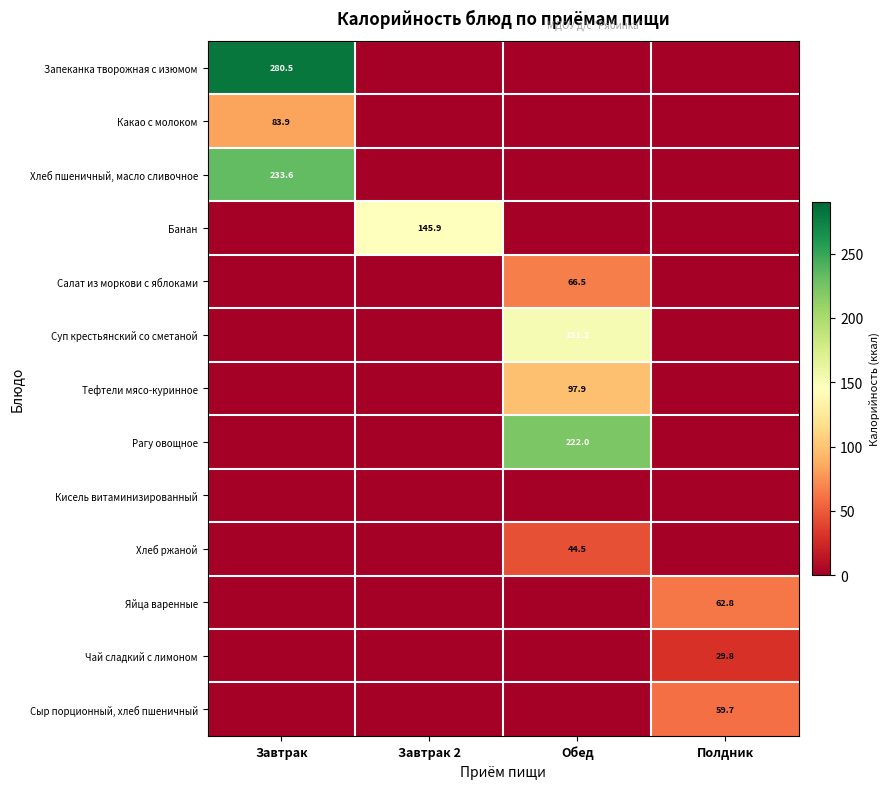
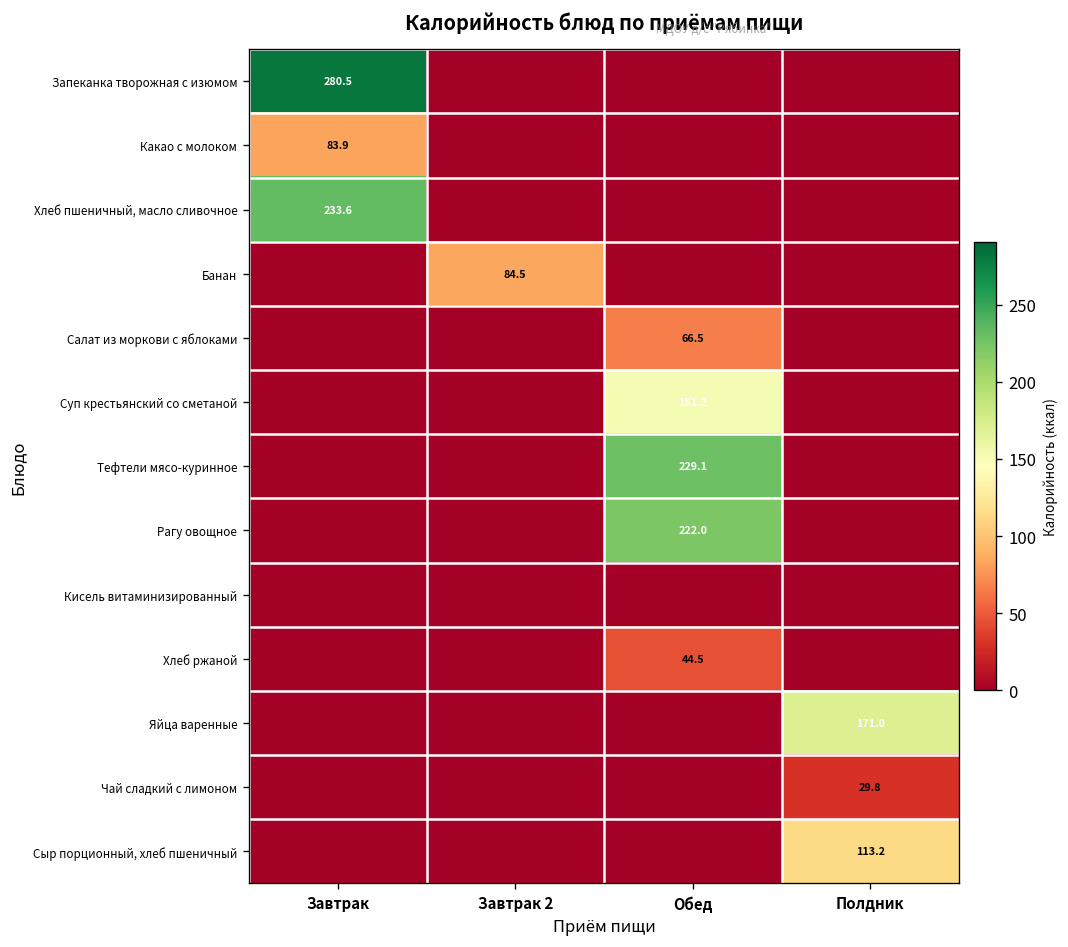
  {
    "Запеканка творожная с изюмом": {
      "Завтрак": 280.5
    },
    "Какао с молоком": {
      "Завтрак": 83.9
    },
    "Хлеб пшеничный, масло сливочное": {
      "Завтрак": 233.6
    },
    "Банан": {
-     "Завтрак 2": 145.9
+     "Завтрак 2": 84.5
    },
    "Салат из моркови с яблоками": {
      "Обед": 66.5
    },
    "Суп крестьянский со сметаной": {
      "Обед": 151.2
    },
    "Тефтели мясо-куринное": {
-     "Обед": 97.9
+     "Обед": 229.1
    },
    "Рагу овощное": {
      "Обед": 222.0
    },
    "Хлеб ржаной": {
      "Обед": 44.5
    },
    "Яйца варенные": {
-     "Полдник": 62.8
+     "Полдник": 171.0
    },
    "Чай сладкий с лимоном": {
      "Полдник": 29.8
    },
    "Сыр порционный, хлеб пшеничный": {
-     "Полдник": 59.7
+     "Полдник": 113.2
    }
  }
